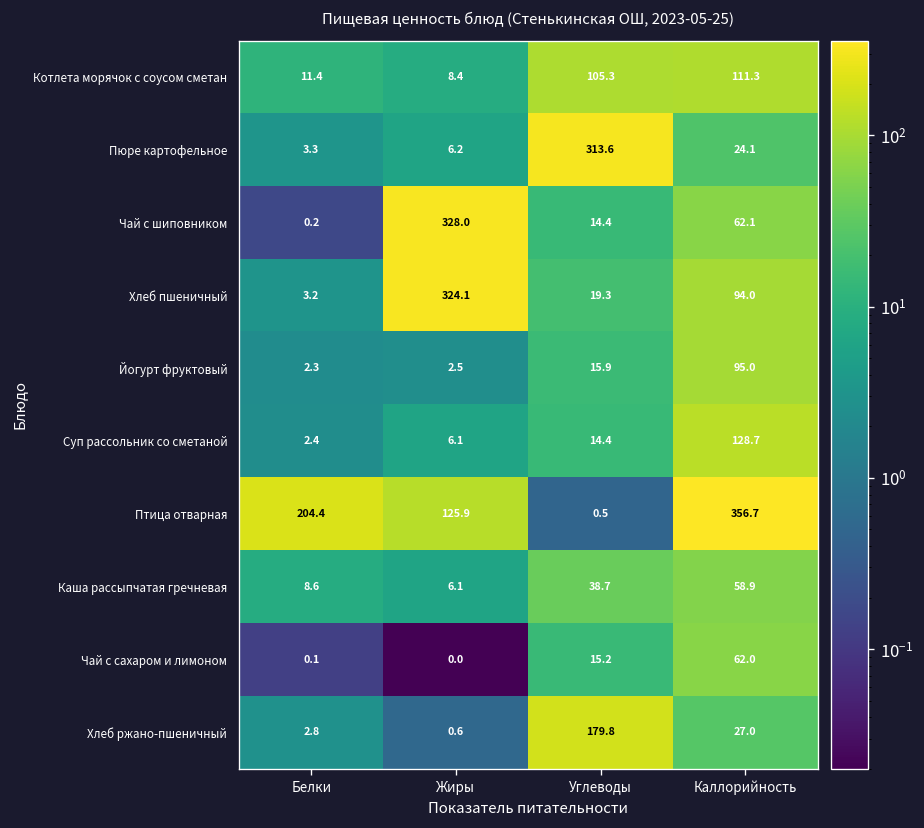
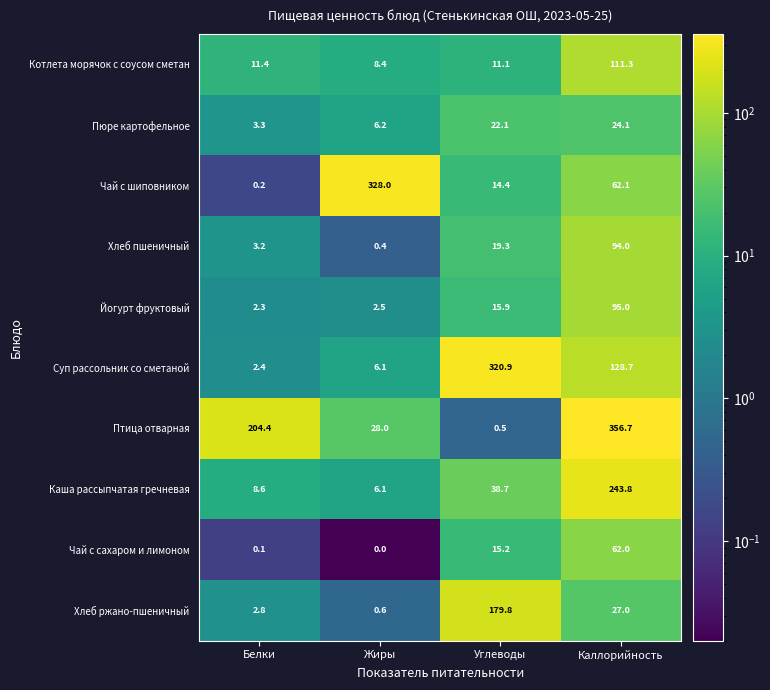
  {
    "Котлета морячок с соусом сметан": {
      "Белки": 11.4,
      "Жиры": 8.4,
-     "Углеводы": 105.3,
+     "Углеводы": 11.1,
      "Каллорийность": 111.3
    },
    "Пюре картофельное": {
      "Белки": 3.3,
      "Жиры": 6.2,
-     "Углеводы": 313.6,
+     "Углеводы": 22.1,
      "Каллорийность": 24.1
    },
    "Чай с шиповником": {
      "Белки": 0.2,
      "Жиры": 328.0,
      "Углеводы": 14.4,
      "Каллорийность": 62.1
    },
    "Хлеб пшеничный": {
      "Белки": 3.2,
-     "Жиры": 324.1,
+     "Жиры": 0.4,
      "Углеводы": 19.3,
      "Каллорийность": 94.0
    },
    "Йогурт фруктовый": {
      "Белки": 2.3,
      "Жиры": 2.5,
      "Углеводы": 15.9,
      "Каллорийность": 95.0
    },
    "Суп рассольник со сметаной": {
      "Белки": 2.4,
      "Жиры": 6.1,
-     "Углеводы": 14.4,
+     "Углеводы": 320.9,
      "Каллорийность": 128.7
    },
    "Птица отварная": {
      "Белки": 204.4,
-     "Жиры": 125.9,
+     "Жиры": 28.0,
      "Углеводы": 0.5,
      "Каллорийность": 356.7
    },
    "Каша рассыпчатая гречневая": {
      "Белки": 8.6,
      "Жиры": 6.1,
      "Углеводы": 38.7,
-     "Каллорийность": 58.9
+     "Каллорийность": 243.8
    },
    "Чай с сахаром и лимоном": {
      "Белки": 0.1,
      "Жиры": 0.0,
      "Углеводы": 15.2,
      "Каллорийность": 62.0
    },
    "Хлеб ржано-пшеничный": {
      "Белки": 2.8,
      "Жиры": 0.6,
      "Углеводы": 179.8,
      "Каллорийность": 27.0
    }
  }
